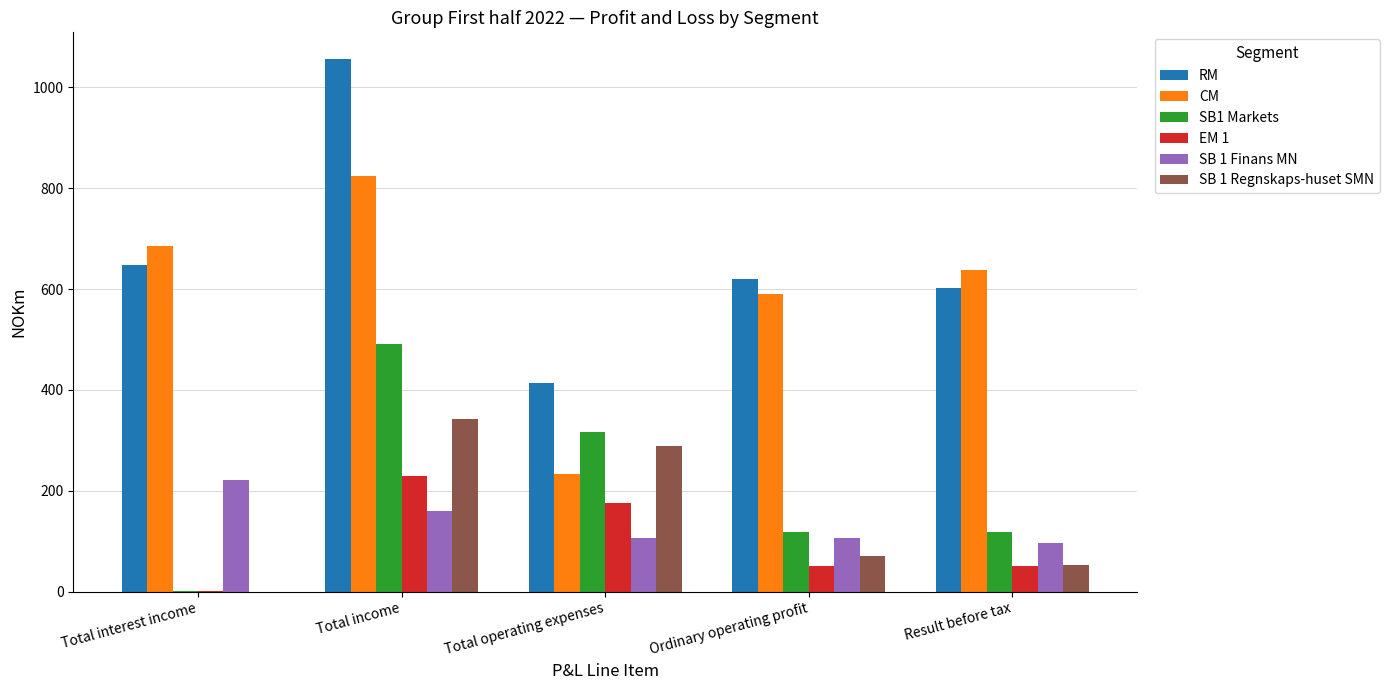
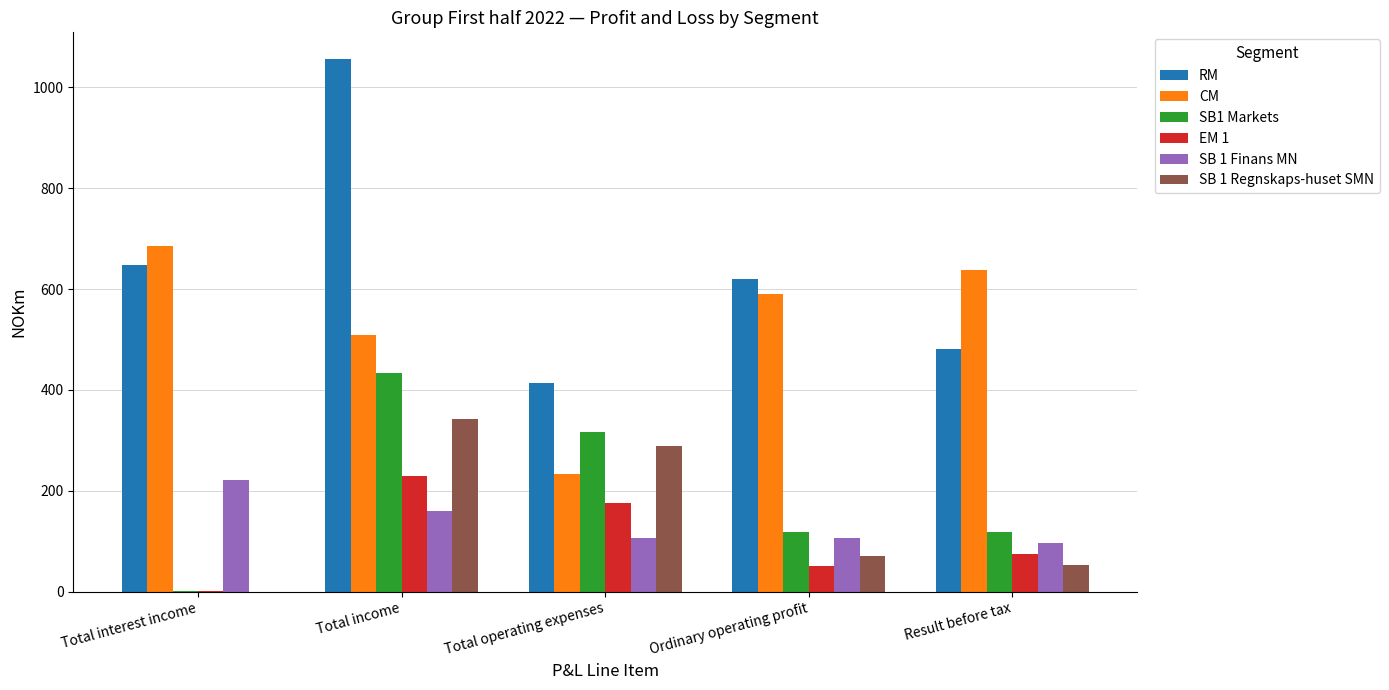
  {
    "RM": {
      "Total interest income": 650,
      "Total income": 1060,
      "Total operating expenses": 410,
      "Ordinary operating profit": 620,
-     "Result before tax": 600
+     "Result before tax": 480
    },
    "CM": {
      "Total interest income": 690,
-     "Total income": 820,
+     "Total income": 510,
      "Total operating expenses": 230,
      "Ordinary operating profit": 590,
      "Result before tax": 640
    },
    "SB1 Markets": {
-     "Total income": 490,
+     "Total income": 430,
      "Total operating expenses": 320,
      "Ordinary operating profit": 120,
      "Result before tax": 120
    },
    "EM 1": {
      "Total income": 230,
      "Total operating expenses": 180,
      "Ordinary operating profit": 50,
-     "Result before tax": 50
+     "Result before tax": 80
    },
    "SB 1 Finans MN": {
      "Total interest income": 220,
      "Total income": 160,
      "Total operating expenses": 110,
      "Ordinary operating profit": 110,
      "Result before tax": 100
    },
    "SB 1 Regnskaps-huset SMN": {
      "Total interest income": 0,
      "Total income": 340,
      "Total operating expenses": 290,
      "Ordinary operating profit": 70,
      "Result before tax": 50
    }
  }
